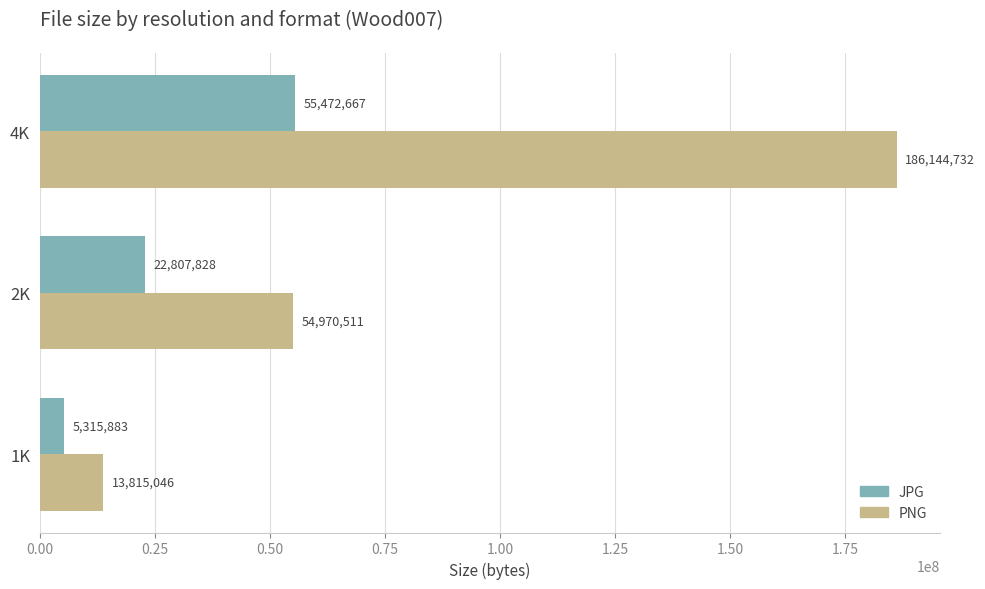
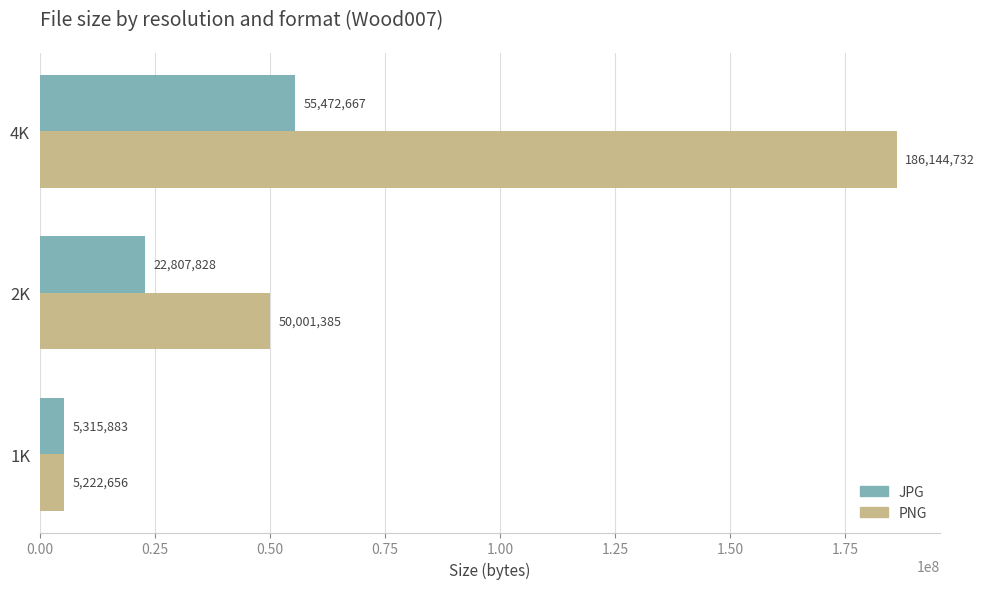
  {
    "JPG": {
      "4K": "55,472,667",
      "2K": "22,807,828",
      "1K": "5,315,883"
    },
    "PNG": {
      "4K": "186,144,732",
-     "2K": "54,970,511",
-     "1K": "13,815,046"
+     "2K": "50,001,385",
+     "1K": "5,222,656"
    }
  }
